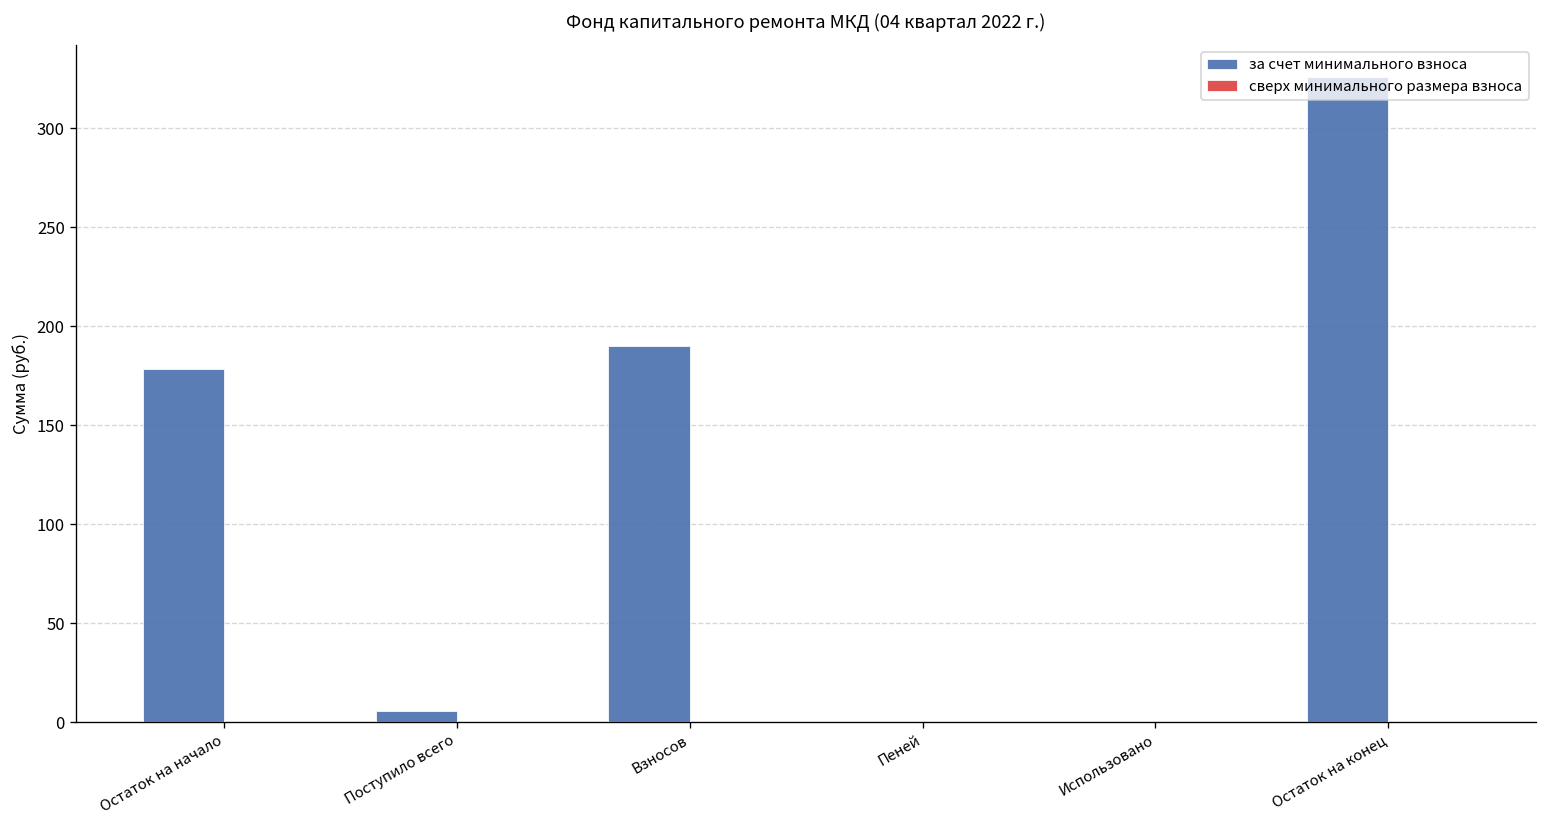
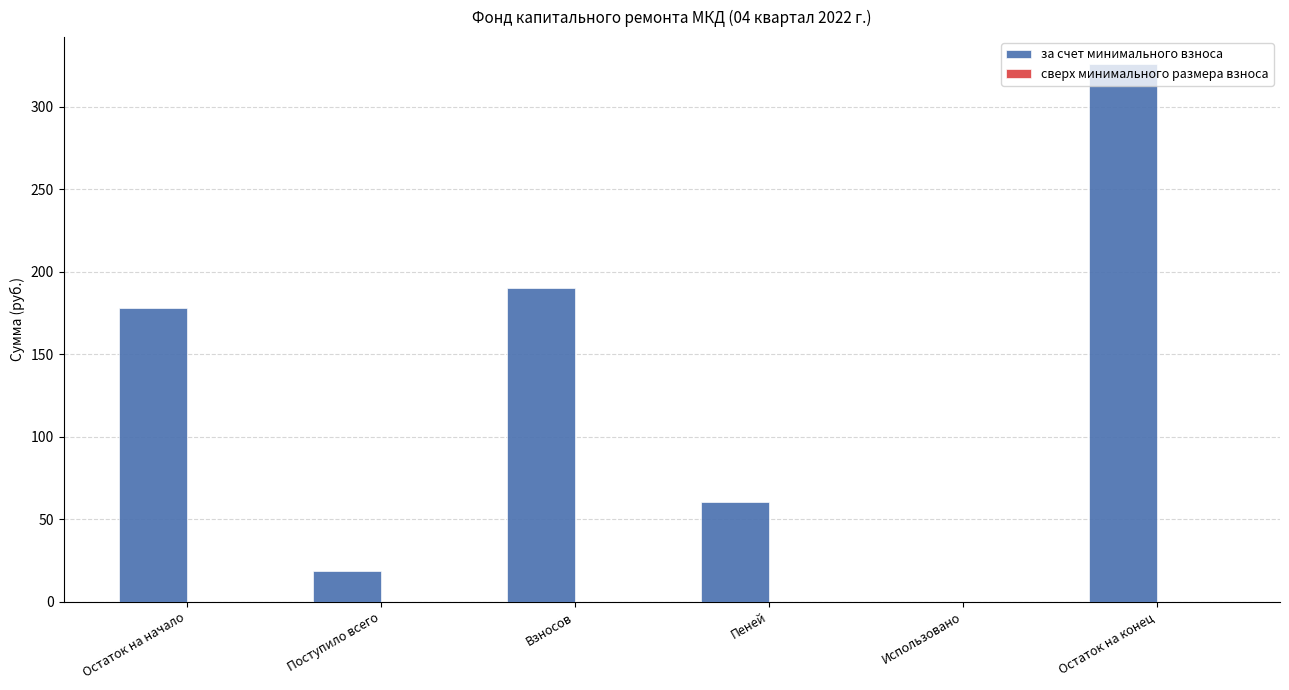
  {
    "за счет минимального взноса": {
      "Остаток на начало": 178,
-     "Поступило всего": 6,
+     "Поступило всего": 18,
      "Взносов": 190,
-     "Пеней": 0,
+     "Пеней": 60,
      "Использовано": 0
    },
    "сверх минимального размера взноса": {
      "Остаток на начало": 0,
      "Поступило всего": 0,
      "Взносов": 0,
      "Пеней": 0,
      "Использовано": 0,
      "Остаток на конец": 0
    }
  }
